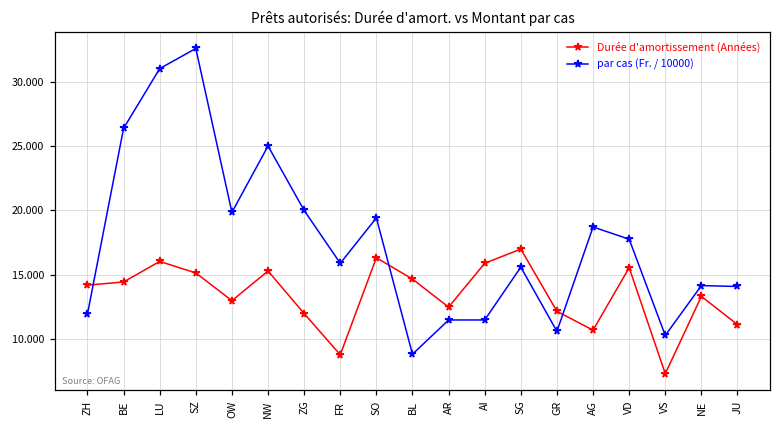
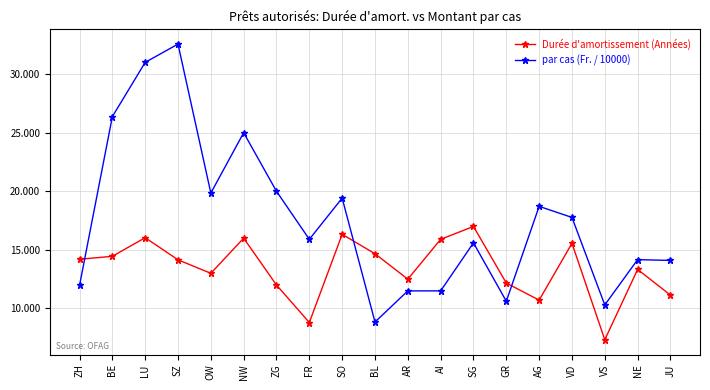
  {
    "Durée d'amortissement (Années)": {
      "ZH": 14.2,
      "BE": 14.5,
      "LU": 16.0,
-     "SZ": 15.2,
+     "SZ": 14.2,
      "OW": 13.0,
-     "NW": 15.3,
+     "NW": 16.0,
      "ZG": 12.0,
      "FR": 8.8,
      "SO": 16.3,
      "BL": 14.7,
      "AR": 12.5,
      "AI": 15.9,
      "SG": 17.0,
      "GR": 12.2,
      "AG": 10.7,
      "VD": 15.6,
      "VS": 7.3,
      "NE": 13.3,
      "JU": 11.1
    },
    "par cas (Fr. / 10000)": {
      "ZH": 12.0,
      "BE": 26.4,
      "LU": 31.0,
      "SZ": 32.6,
      "OW": 19.9,
      "NW": 25.0,
      "ZG": 20.0,
      "FR": 15.9,
      "SO": 19.4,
      "BL": 8.8,
      "AR": 11.5,
      "AI": 11.5,
      "SG": 15.6,
      "GR": 10.6,
      "AG": 18.7,
      "VD": 17.8,
      "VS": 10.3,
      "NE": 14.2,
      "JU": 14.1
    }
  }
